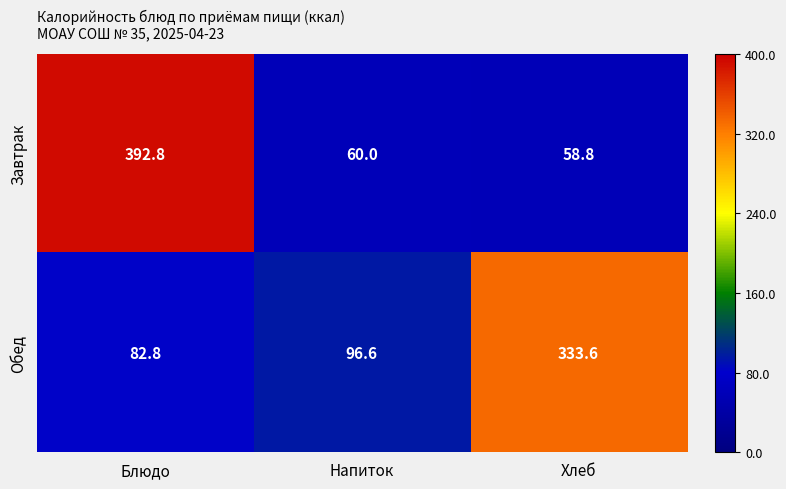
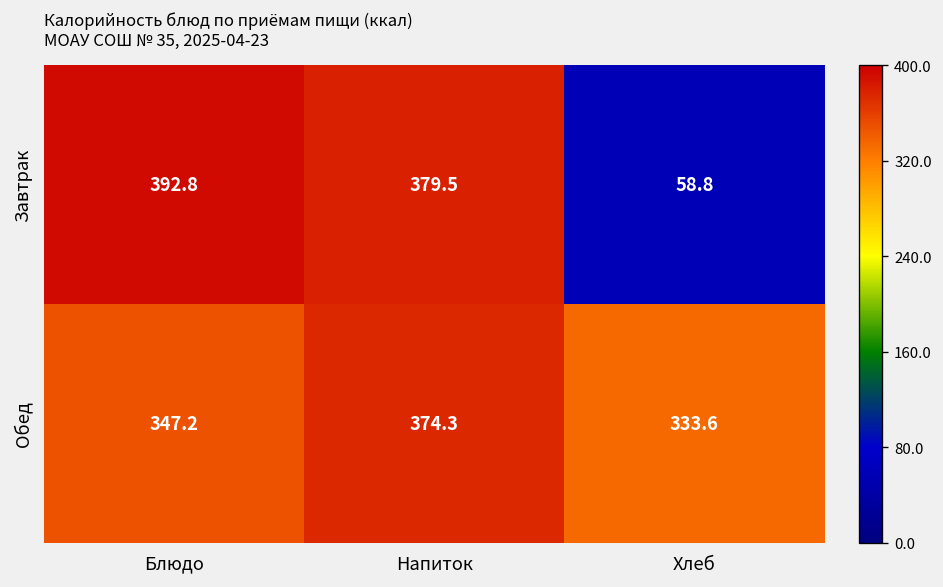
  {
    "Завтрак": {
      "Блюдо": 392.8,
-     "Напиток": 60.0,
+     "Напиток": 379.5,
      "Хлеб": 58.8
    },
    "Обед": {
-     "Блюдо": 82.8,
-     "Напиток": 96.6,
+     "Блюдо": 347.2,
+     "Напиток": 374.3,
      "Хлеб": 333.6
    }
  }
